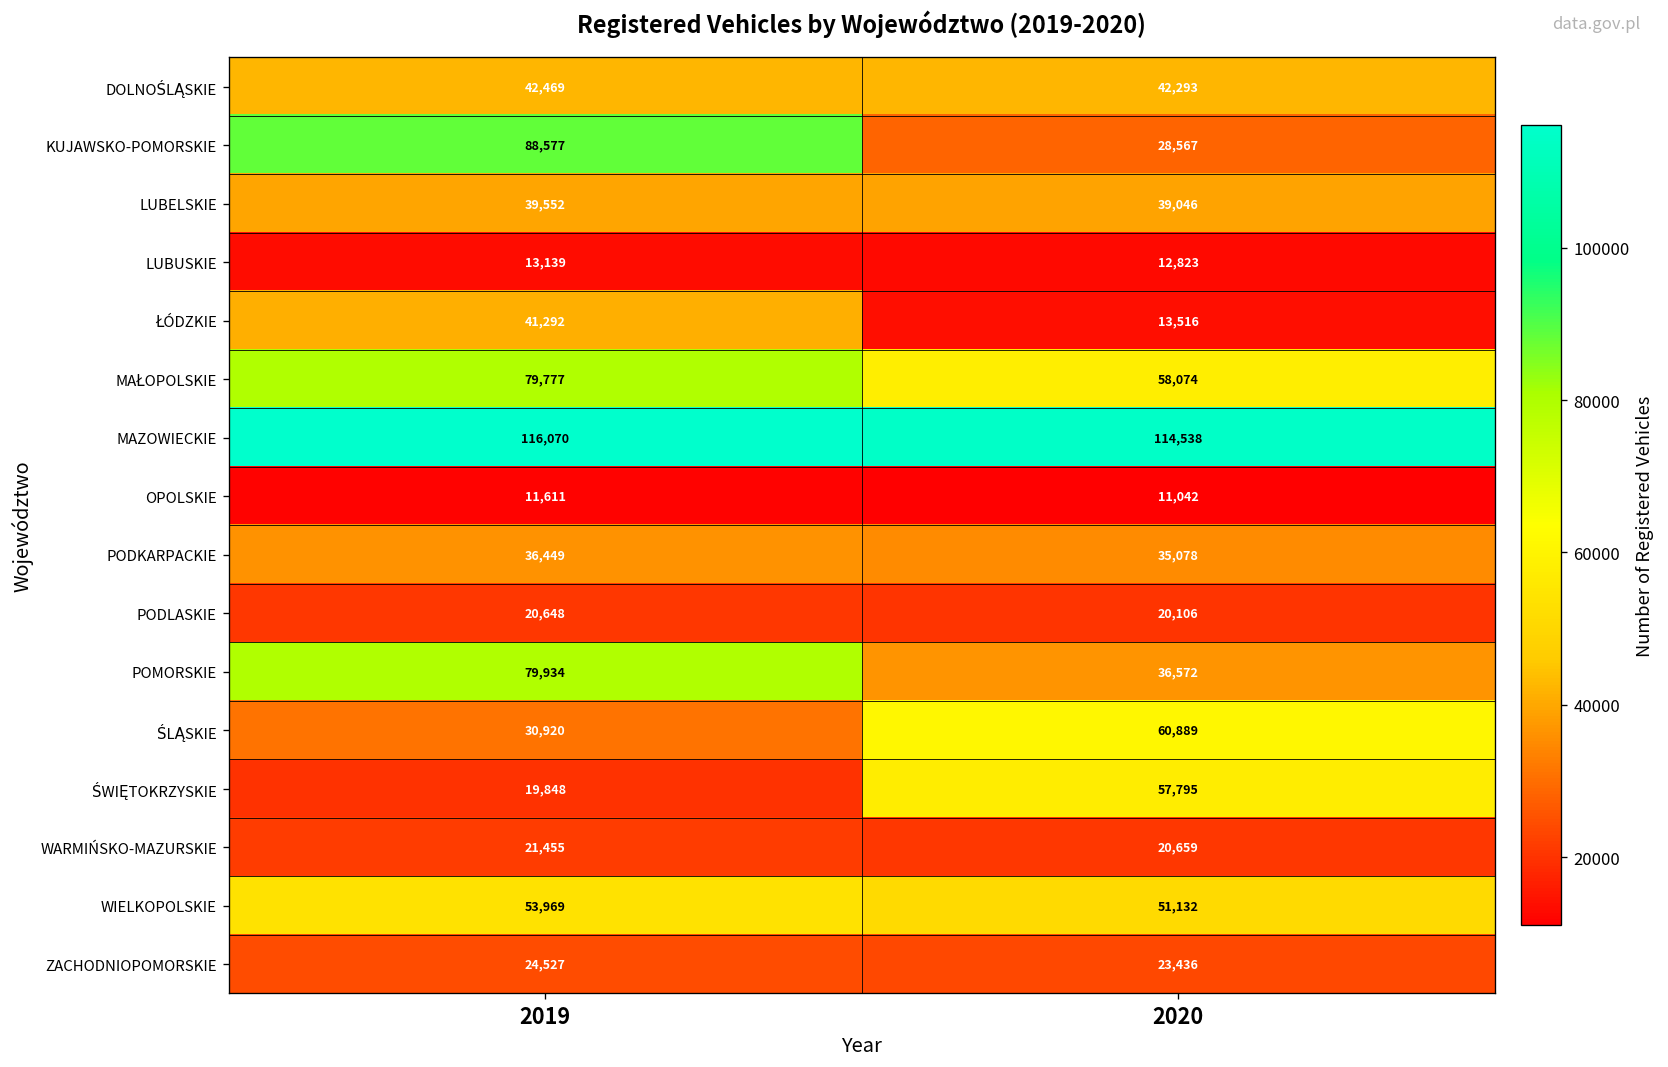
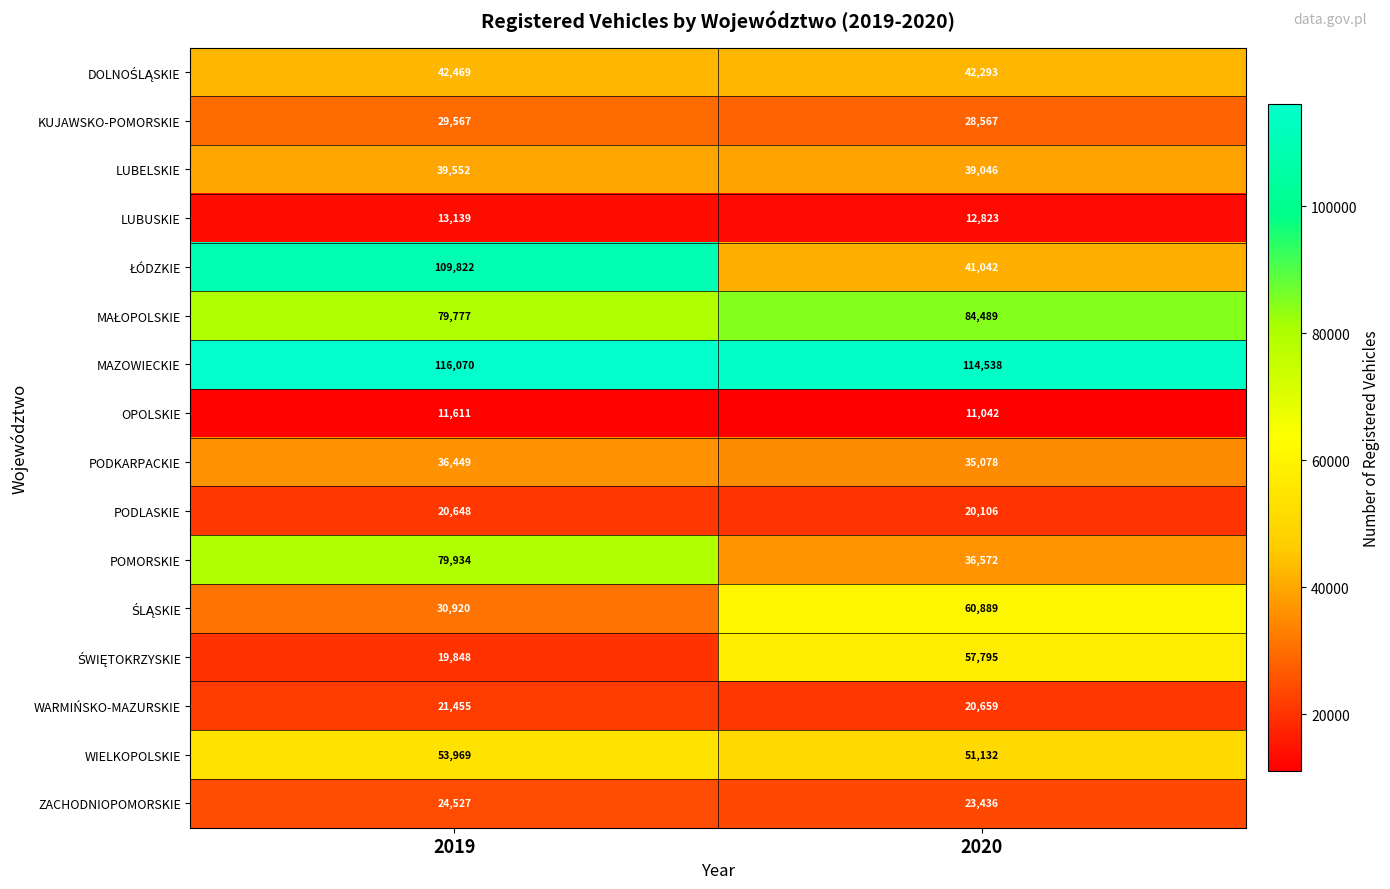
  {
    "DOLNOŚLĄSKIE": {
      "2019": "42,469",
      "2020": "42,293"
    },
    "KUJAWSKO-POMORSKIE": {
-     "2019": "88,577",
+     "2019": "29,567",
      "2020": "28,567"
    },
    "LUBELSKIE": {
      "2019": "39,552",
      "2020": "39,046"
    },
    "LUBUSKIE": {
      "2019": "13,139",
      "2020": "12,823"
    },
    "ŁÓDZKIE": {
-     "2019": "41,292",
-     "2020": "13,516"
+     "2019": "109,822",
+     "2020": "41,042"
    },
    "MAŁOPOLSKIE": {
      "2019": "79,777",
-     "2020": "58,074"
+     "2020": "84,489"
    },
    "MAZOWIECKIE": {
      "2019": "116,070",
      "2020": "114,538"
    },
    "OPOLSKIE": {
      "2019": "11,611",
      "2020": "11,042"
    },
    "PODKARPACKIE": {
      "2019": "36,449",
      "2020": "35,078"
    },
    "PODLASKIE": {
      "2019": "20,648",
      "2020": "20,106"
    },
    "POMORSKIE": {
      "2019": "79,934",
      "2020": "36,572"
    },
    "ŚLĄSKIE": {
      "2019": "30,920",
      "2020": "60,889"
    },
    "ŚWIĘTOKRZYSKIE": {
      "2019": "19,848",
      "2020": "57,795"
    },
    "WARMIŃSKO-MAZURSKIE": {
      "2019": "21,455",
      "2020": "20,659"
    },
    "WIELKOPOLSKIE": {
      "2019": "53,969",
      "2020": "51,132"
    },
    "ZACHODNIOPOMORSKIE": {
      "2019": "24,527",
      "2020": "23,436"
    }
  }
